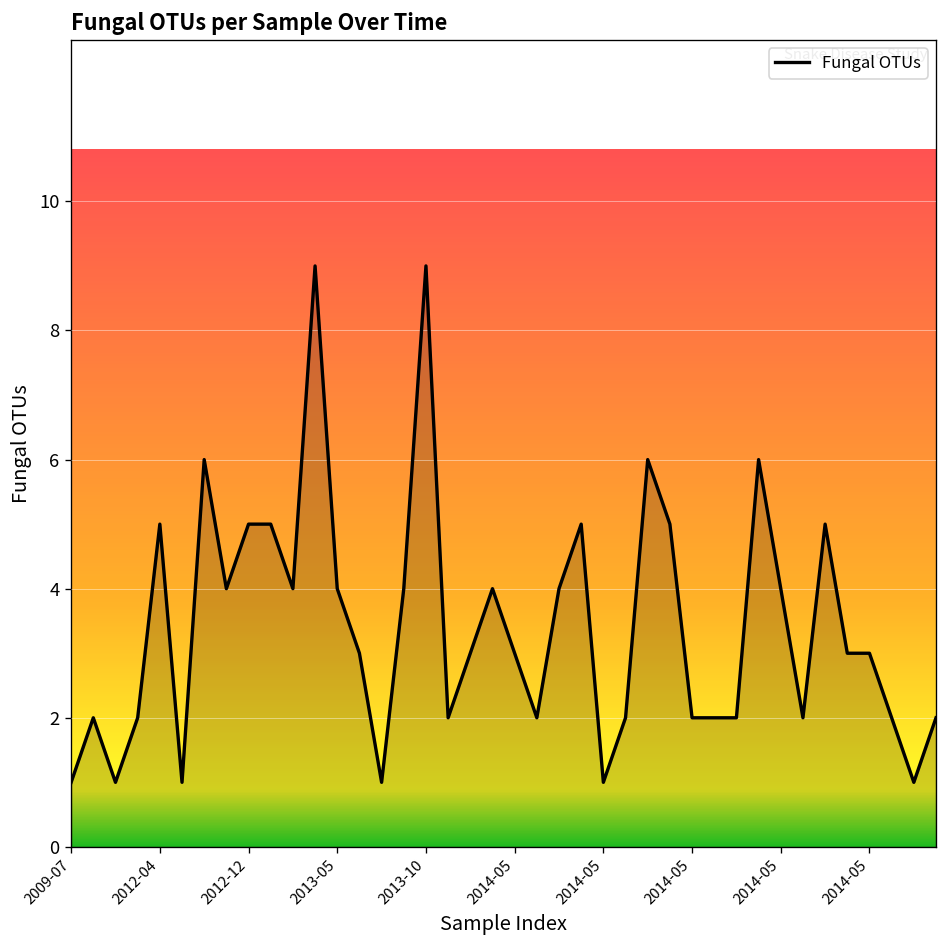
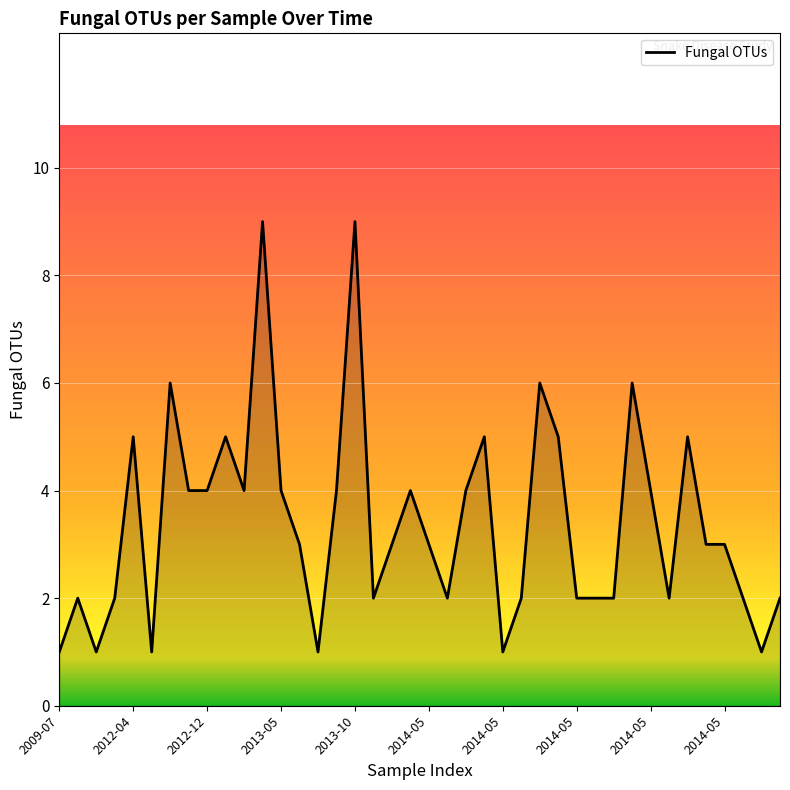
  {
    "2009-07": 1,
-   "2012-12": 5,
+   "2012-12": 4,
    "2013-10": 9
  }
